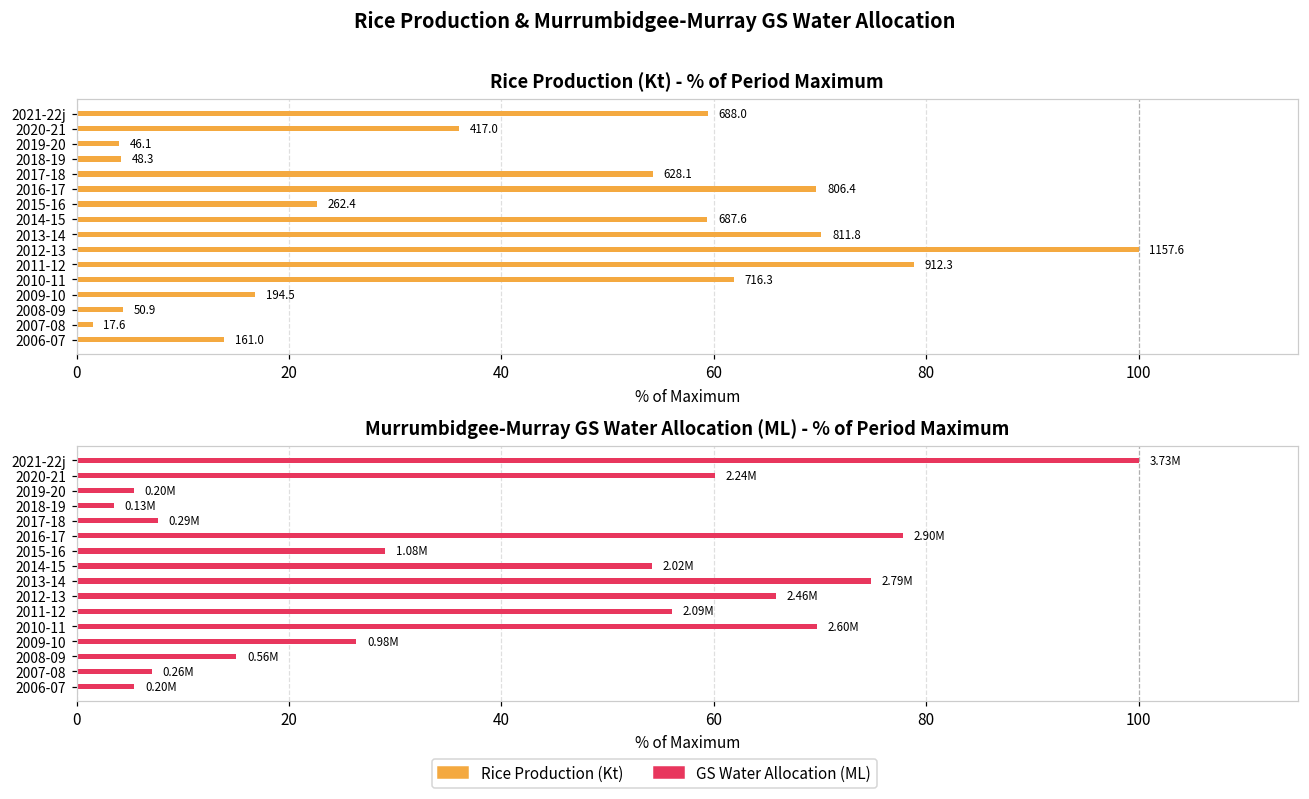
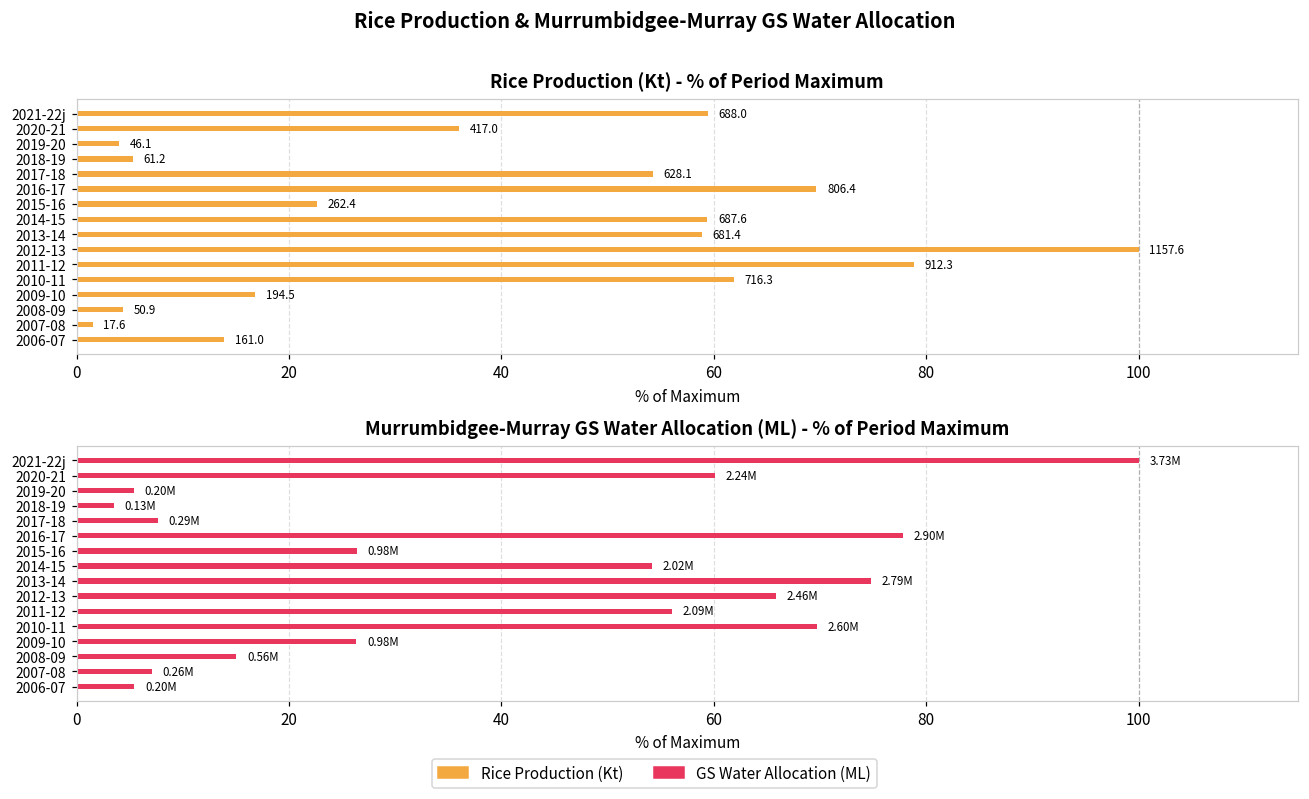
  {
    "Rice Production (Kt) - % of Period Maximum": {
-     "2018-19": "48.3",
-     "2013-14": "811.8"
+     "2018-19": "61.2",
+     "2013-14": "681.4"
    },
    "Murrumbidgee-Murray GS Water Allocation (ML) - % of Period Maximum": {
-     "2015-16": "1.08M"
+     "2015-16": "0.98M"
    }
  }
